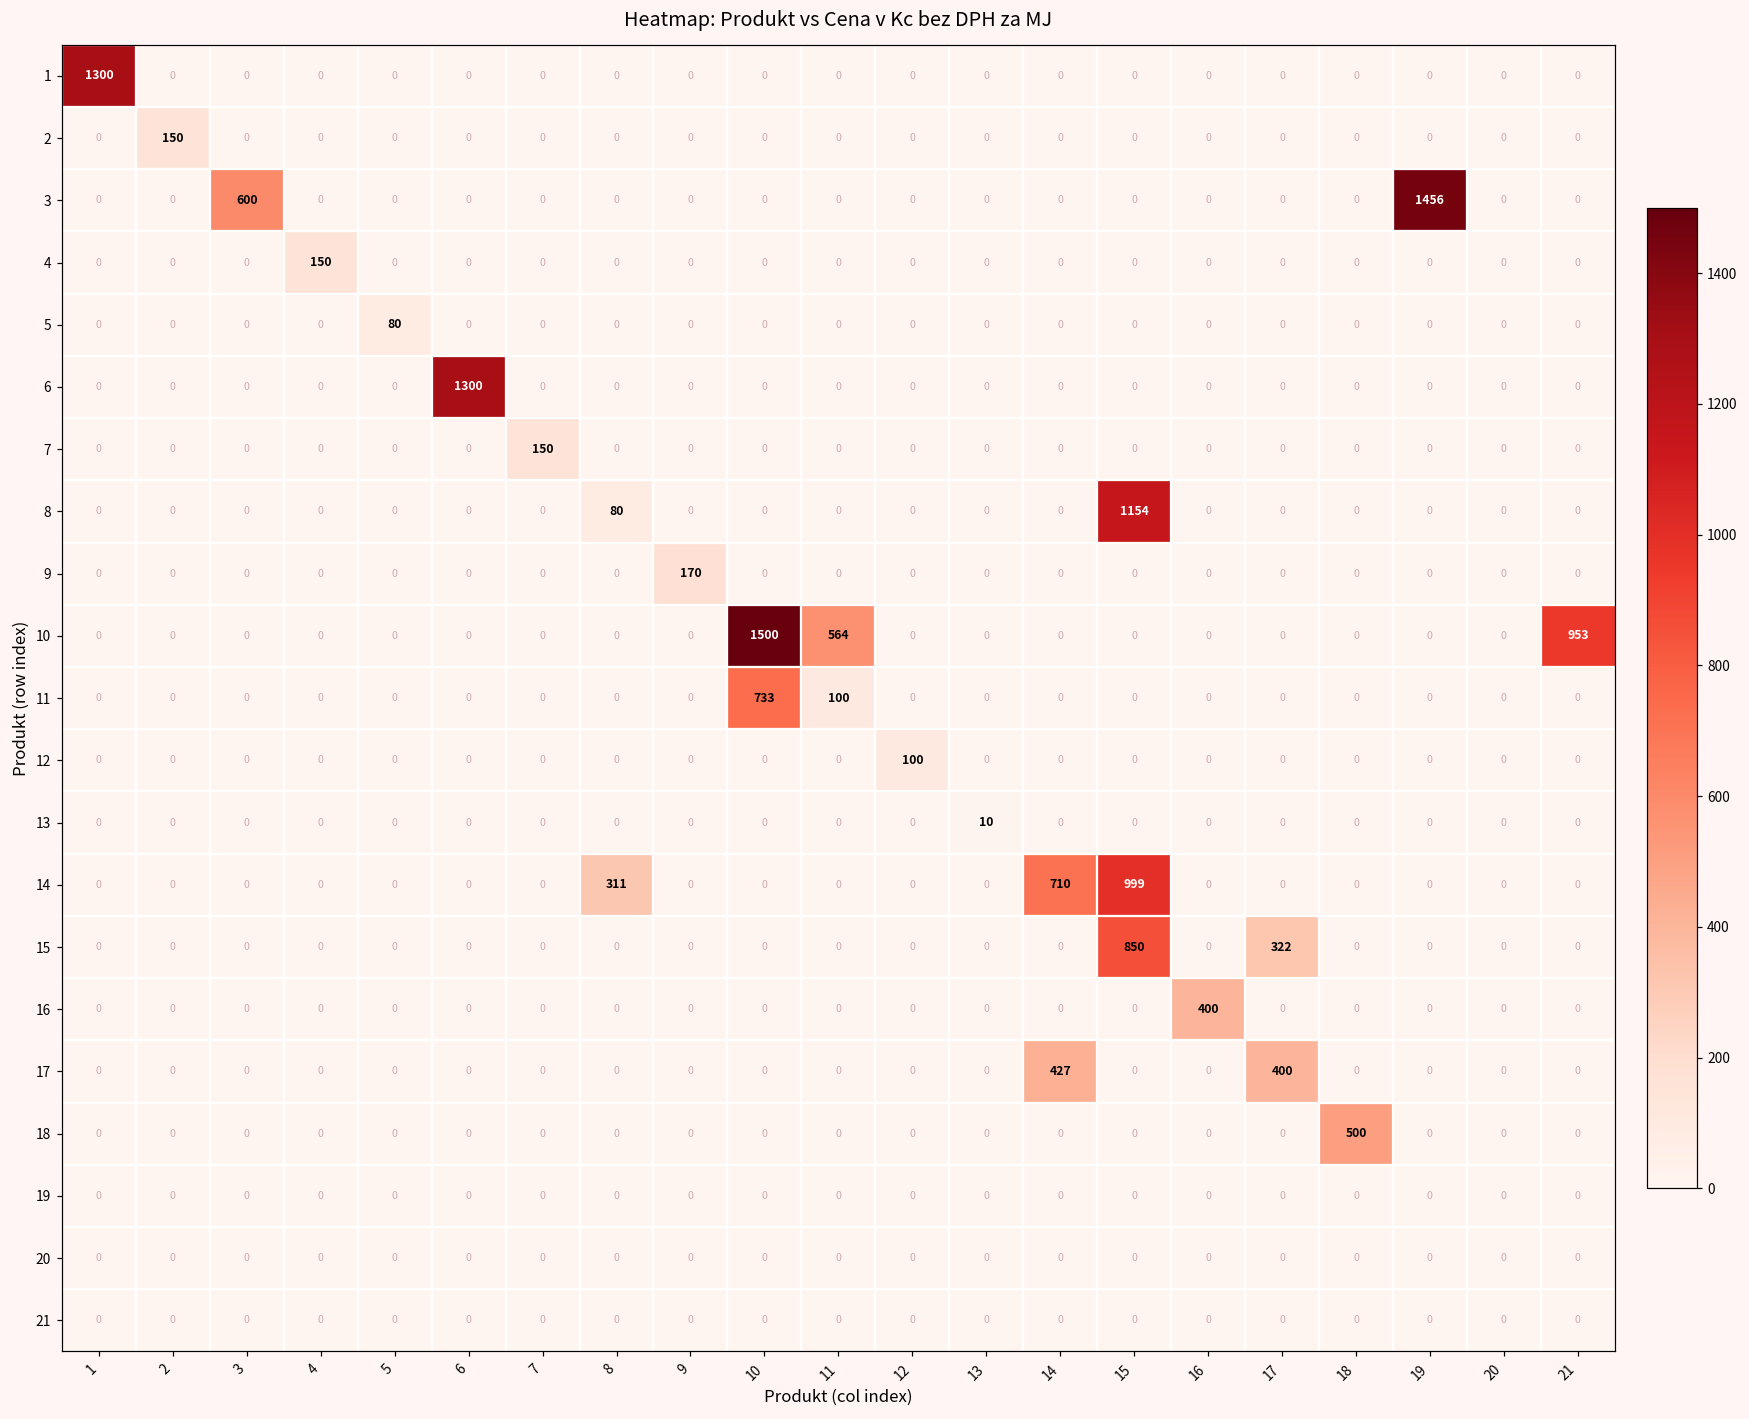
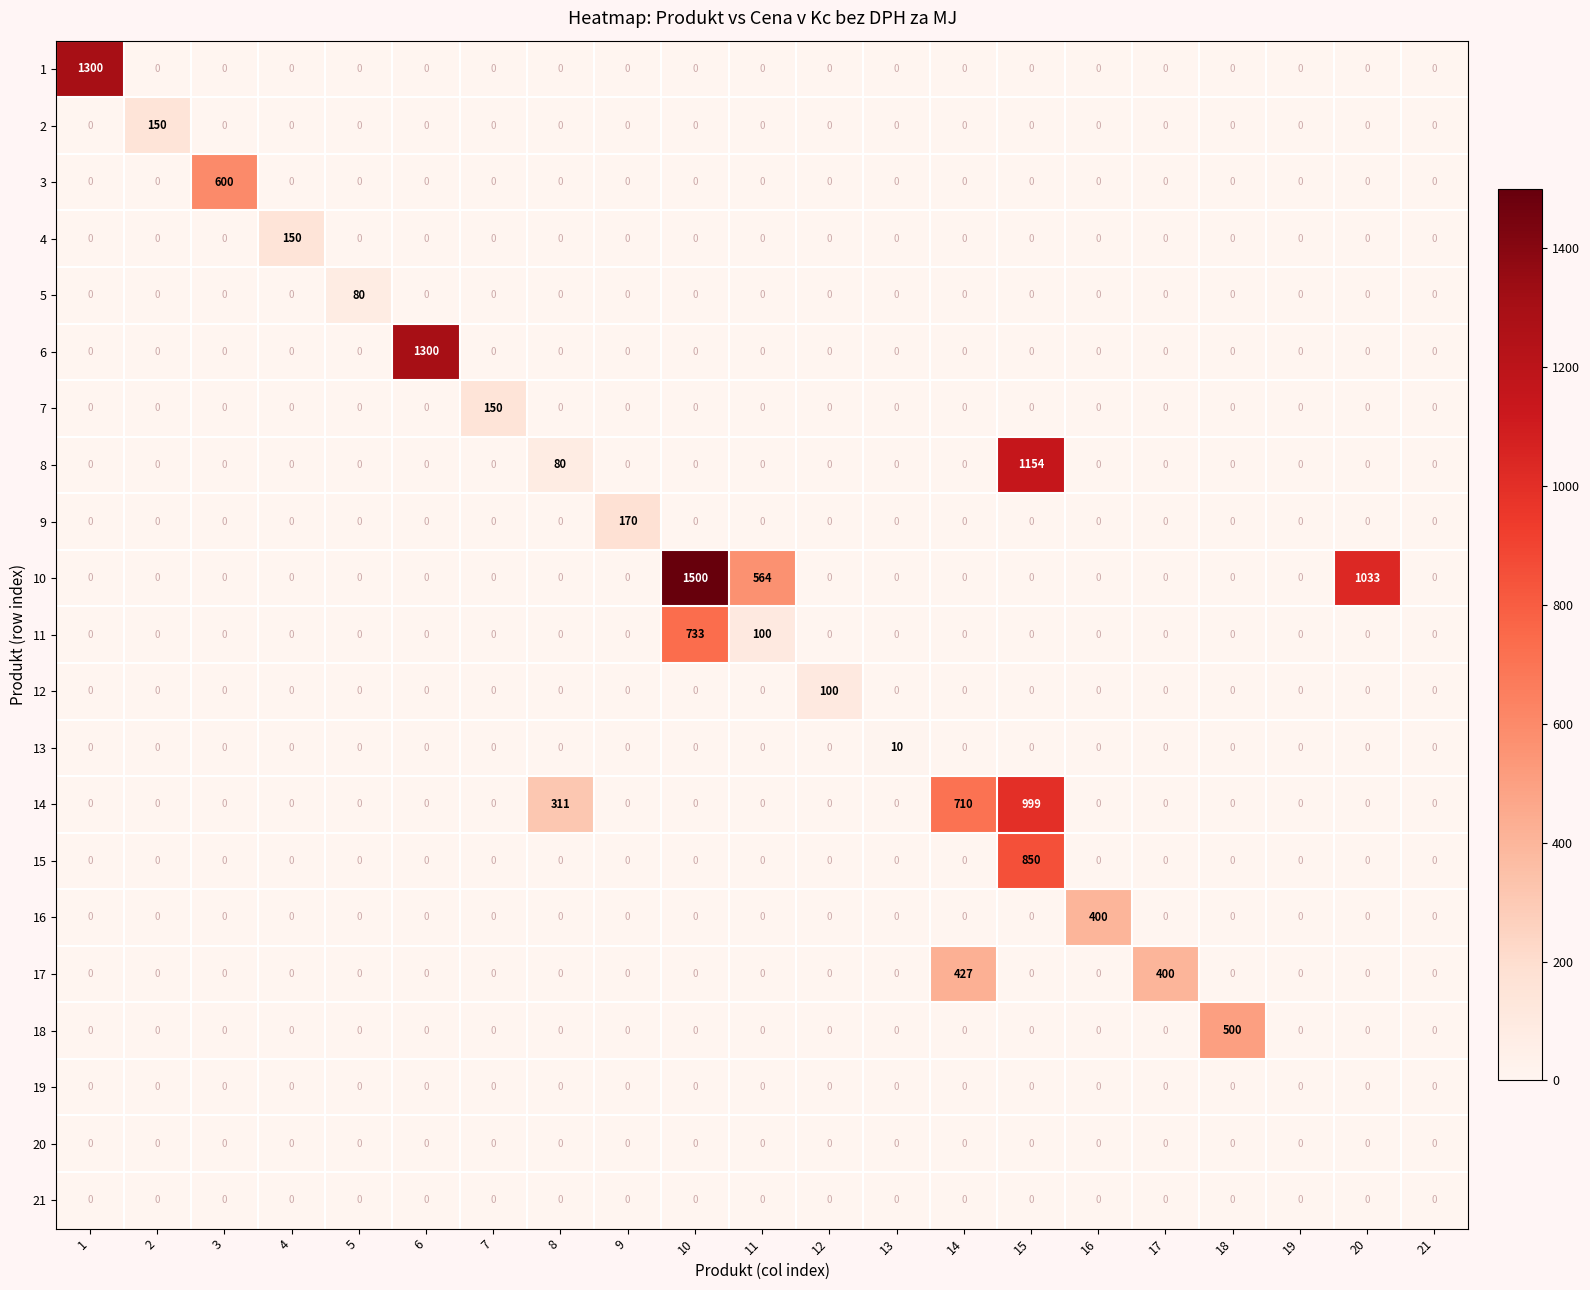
  {
    "3": {
      "1": 0,
      "2": 0,
      "3": 600,
      "4": 0,
      "5": 0,
      "6": 0,
      "7": 0,
      "8": 0,
      "9": 0,
      "10": 0,
      "11": 0,
      "12": 0,
      "13": 0,
      "14": 0,
      "15": 0,
      "16": 0,
      "17": 0,
      "18": 0,
-     "19": 1456,
+     "19": 0,
      "20": 0,
      "21": 0
    },
    "10": {
      "1": 0,
      "2": 0,
      "3": 0,
      "4": 0,
      "5": 0,
      "6": 0,
      "7": 0,
      "8": 0,
      "9": 0,
      "10": 1500,
      "11": 564,
      "12": 0,
      "13": 0,
      "14": 0,
      "15": 0,
      "16": 0,
      "17": 0,
      "18": 0,
      "19": 0,
-     "20": 0,
-     "21": 953
+     "20": 1033,
+     "21": 0
    },
    "15": {
      "1": 0,
      "2": 0,
      "3": 0,
      "4": 0,
      "5": 0,
      "6": 0,
      "7": 0,
      "8": 0,
      "9": 0,
      "10": 0,
      "11": 0,
      "12": 0,
      "13": 0,
      "14": 0,
      "15": 850,
      "16": 0,
-     "17": 322,
+     "17": 0,
      "18": 0,
      "19": 0,
      "20": 0,
      "21": 0
    }
  }
